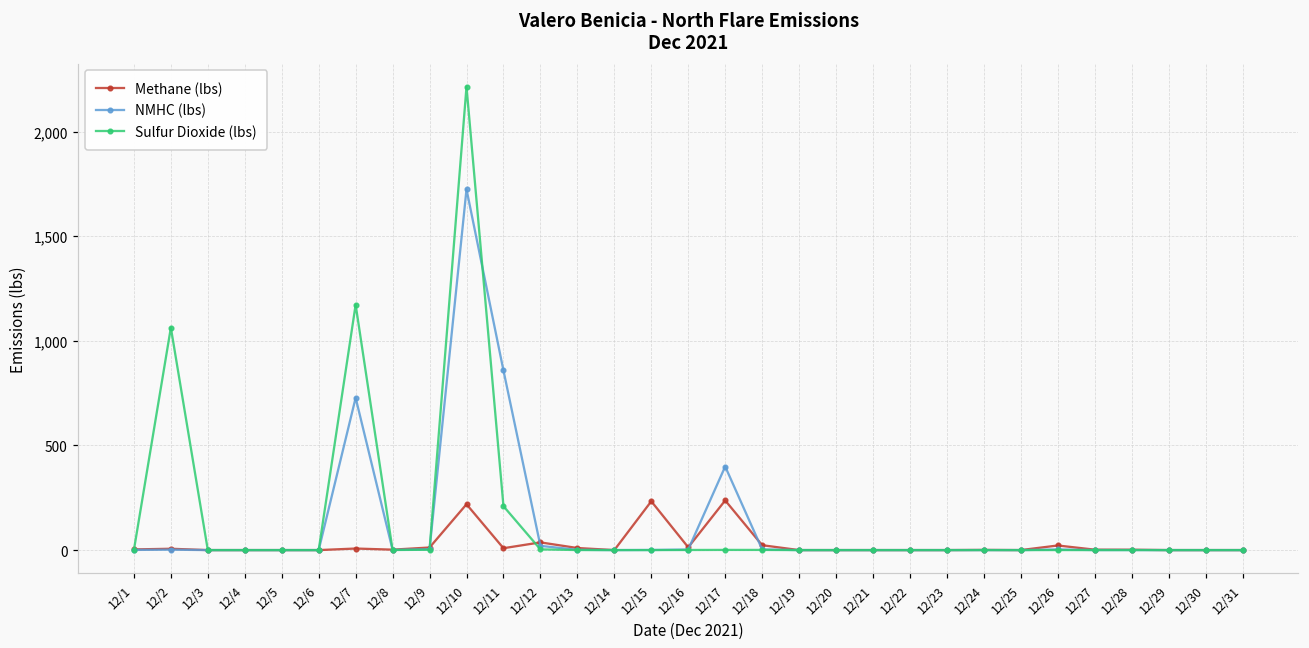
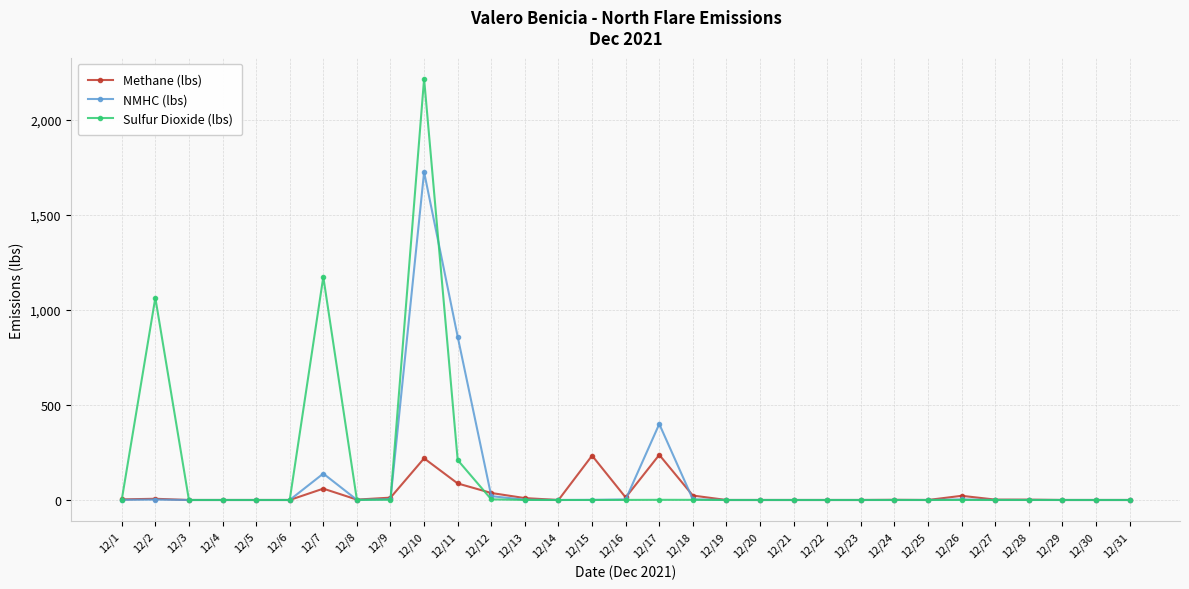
  {
    "Methane (lbs)": {
-     "12/7": "10",
+     "12/7": "60",
      "12/10": "220",
-     "12/11": "10",
+     "12/11": "90",
      "12/12": "40",
      "12/15": "230",
      "12/17": "240",
      "12/18": "20",
      "12/26": "20"
    },
    "NMHC (lbs)": {
-     "12/7": "730",
+     "12/7": "140",
      "12/10": "1,720",
      "12/11": "860",
      "12/12": "20",
      "12/17": "400"
    },
    "Sulfur Dioxide (lbs)": {
      "12/2": "1,060",
      "12/7": "1,170",
      "12/10": "2,210",
      "12/11": "210",
      "12/12": "0",
      "12/17": "0"
    }
  }
